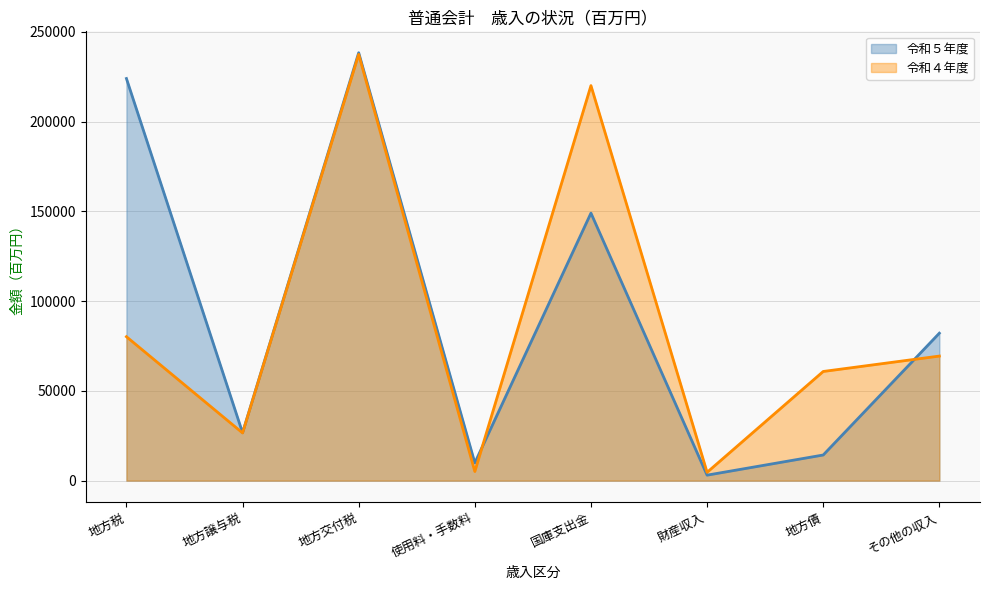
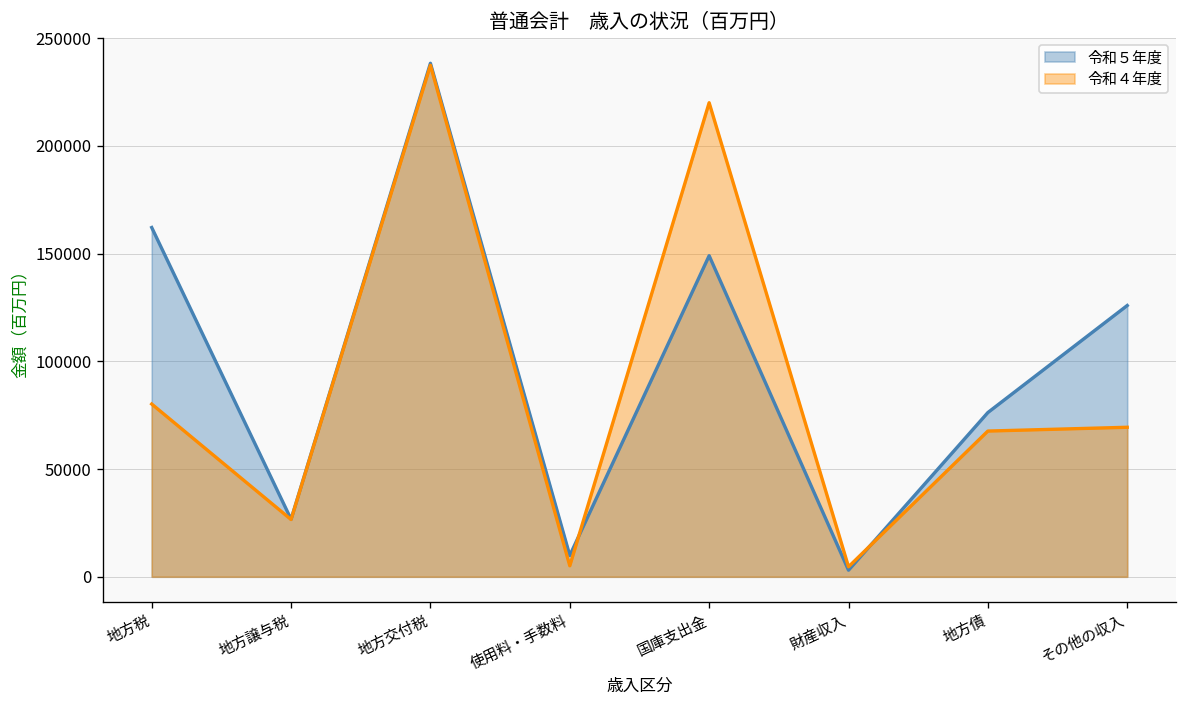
  {
    "令和５年度": {
-     "地方税": 224000,
+     "地方税": 162000,
      "使用料・手数料": 10000,
      "国庫支出金": 149000,
      "財産収入": 3000,
-     "地方債": 14000,
-     "その他の収入": 82000
+     "地方債": 76000,
+     "その他の収入": 126000
    },
    "令和４年度": {
      "地方税": 80000,
      "使用料・手数料": 5000,
      "国庫支出金": 220000,
      "財産収入": 5000,
-     "地方債": 61000,
+     "地方債": 68000,
      "その他の収入": 69000
    }
  }
